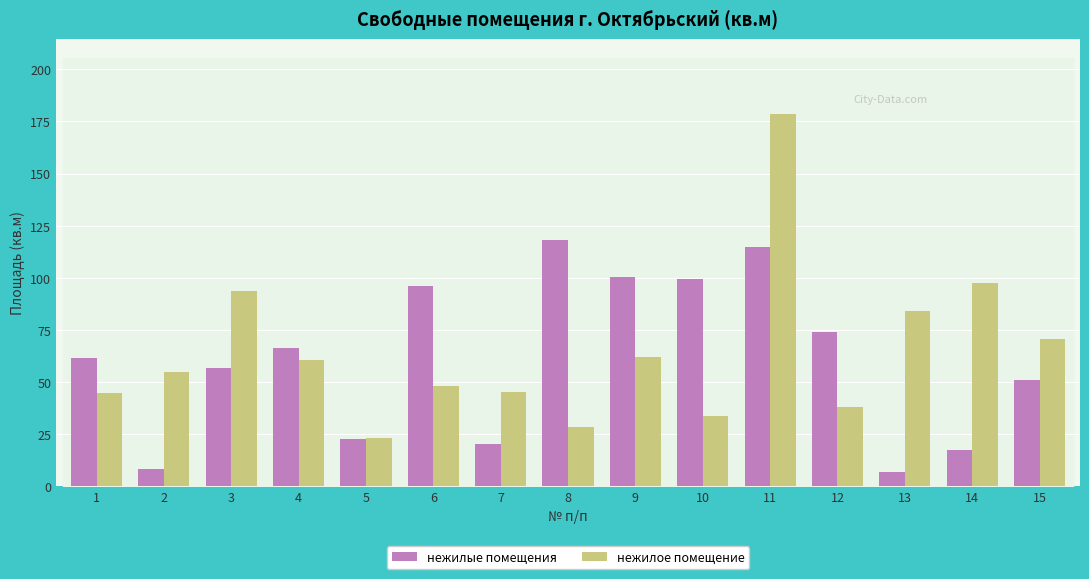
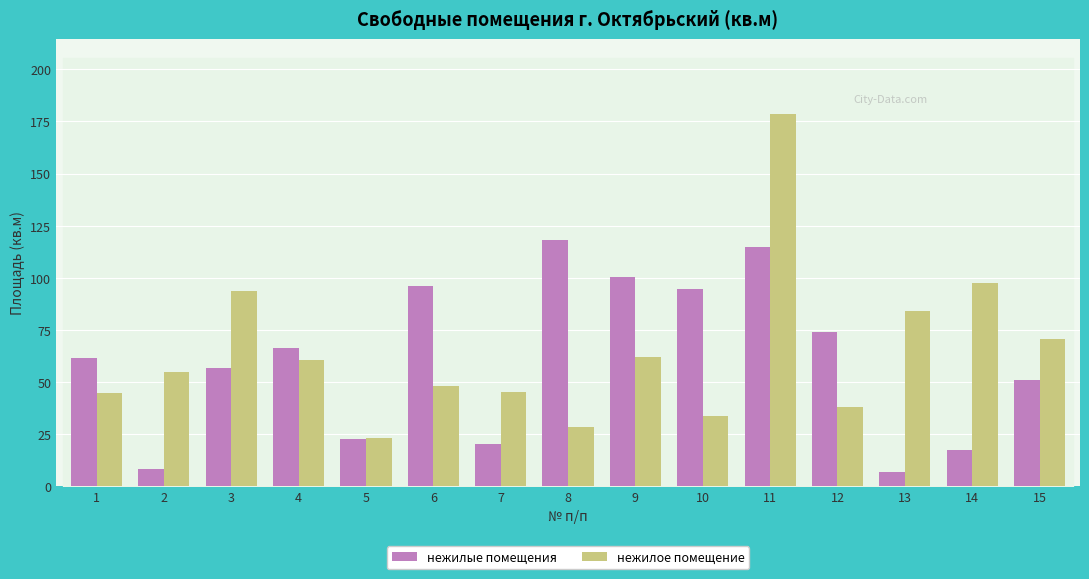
  {
    "нежилые помещения": {
      "1": 62,
      "2": 8,
      "3": 57,
      "4": 67,
      "5": 23,
      "6": 96,
      "7": 20,
      "8": 118,
      "9": 100,
-     "10": 99,
+     "10": 94,
      "11": 115,
      "12": 74,
      "13": 7,
      "14": 18,
      "15": 51
    },
    "нежилое помещение": {
      "1": 45,
      "2": 55,
      "3": 93,
      "4": 60,
      "5": 23,
      "6": 48,
      "7": 45,
      "8": 29,
      "9": 62,
      "10": 33,
      "11": 179,
      "12": 38,
      "13": 84,
      "14": 98,
      "15": 71
    }
  }
